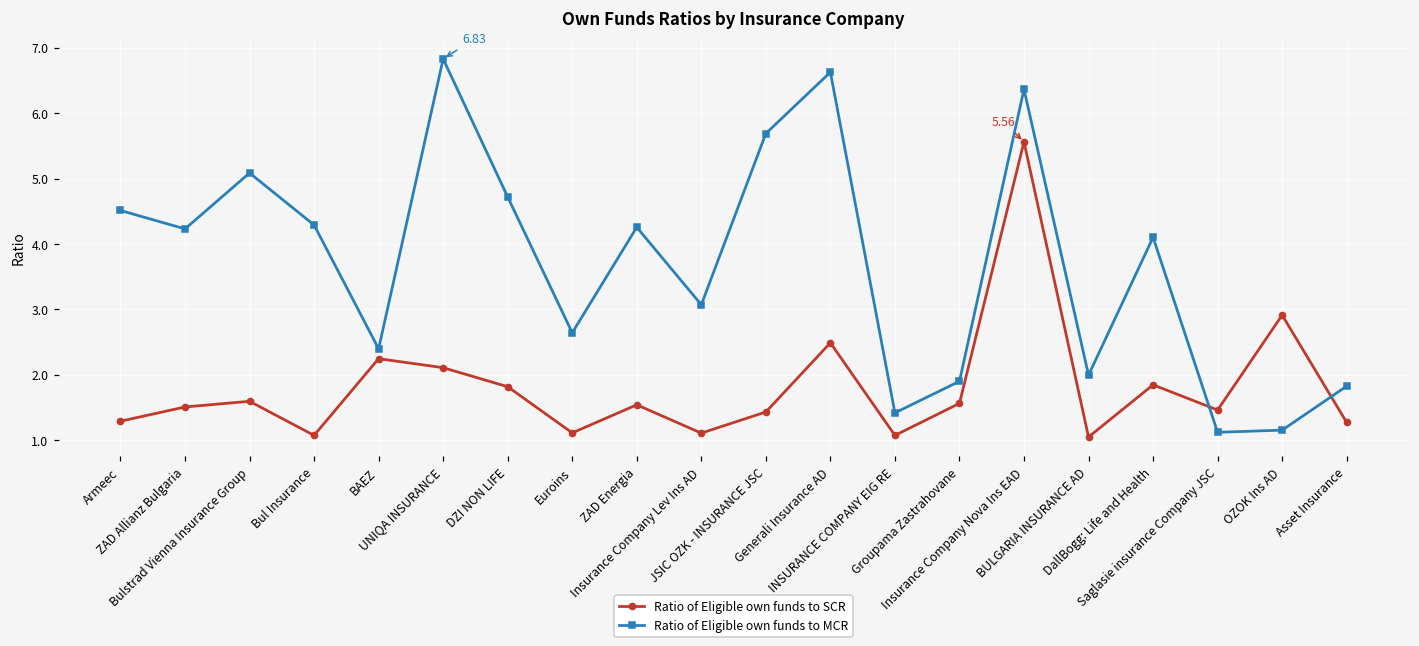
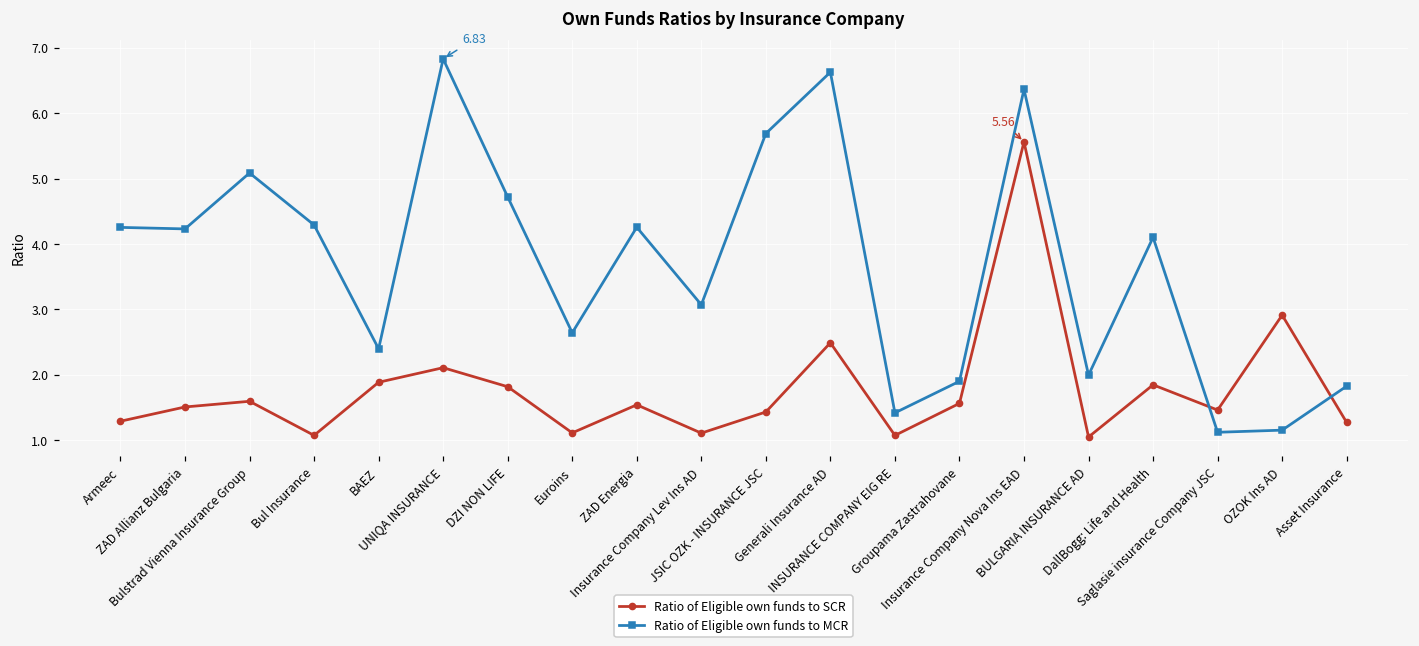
  {
    "Ratio of Eligible own funds to SCR": {
      "Armeec": 1.3,
      "ZAD Allianz Bulgaria": 1.5,
      "Bulstrad Vienna Insurance Group": 1.6,
      "Bul Insurance": 1.1,
-     "BAEZ": 2.2,
+     "BAEZ": 1.9,
      "UNIQA INSURANCE": 2.1,
      "DZI NON LIFE": 1.8,
      "Euroins": 1.1,
      "ZAD Energia": 1.5,
      "Insurance Company Lev Ins AD": 1.1,
      "JSIC OZK - INSURANCE JSC": 1.4,
      "Generali Insurance AD": 2.5,
      "INSURANCE COMPANY EIG RE": 1.1,
      "Groupama Zastrahovane": 1.6,
      "BULGARIA INSURANCE AD": 1.0,
      "DallBogg: Life and Health": 1.8,
      "Saglasie insurance Company JSC": 1.5,
      "OZOK Ins AD": 2.9,
      "Asset Insurance": 1.3
    },
    "Ratio of Eligible own funds to MCR": {
-     "Armeec": 4.5,
+     "Armeec": 4.3,
      "ZAD Allianz Bulgaria": 4.2,
      "Bulstrad Vienna Insurance Group": 5.1,
      "Bul Insurance": 4.3,
      "BAEZ": 2.4,
      "DZI NON LIFE": 4.7,
      "Euroins": 2.6,
      "ZAD Energia": 4.3,
      "Insurance Company Lev Ins AD": 3.1,
      "JSIC OZK - INSURANCE JSC": 5.7,
      "Generali Insurance AD": 6.6,
      "INSURANCE COMPANY EIG RE": 1.4,
      "Groupama Zastrahovane": 1.9,
      "Insurance Company Nova Ins EAD": 6.4,
      "BULGARIA INSURANCE AD": 2.0,
      "DallBogg: Life and Health": 4.1,
      "Saglasie insurance Company JSC": 1.1,
      "OZOK Ins AD": 1.2,
      "Asset Insurance": 1.8
    }
  }
